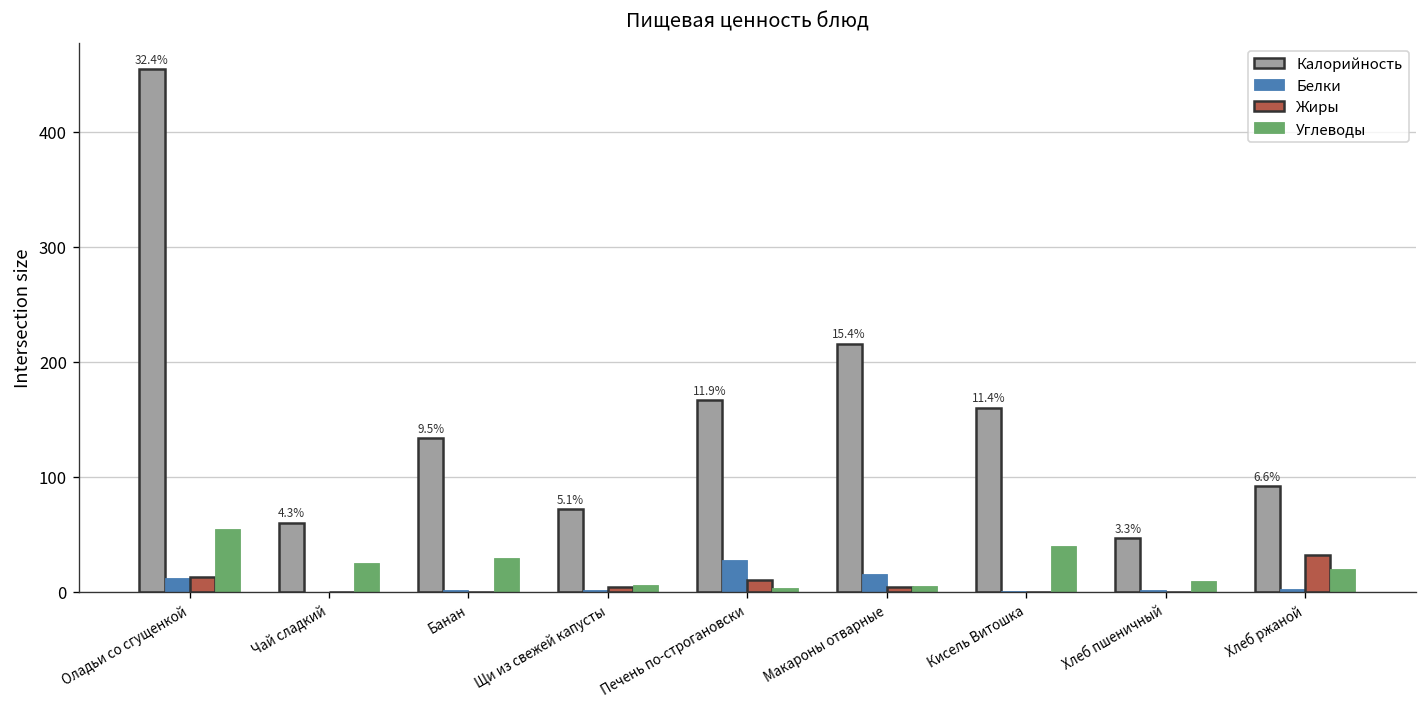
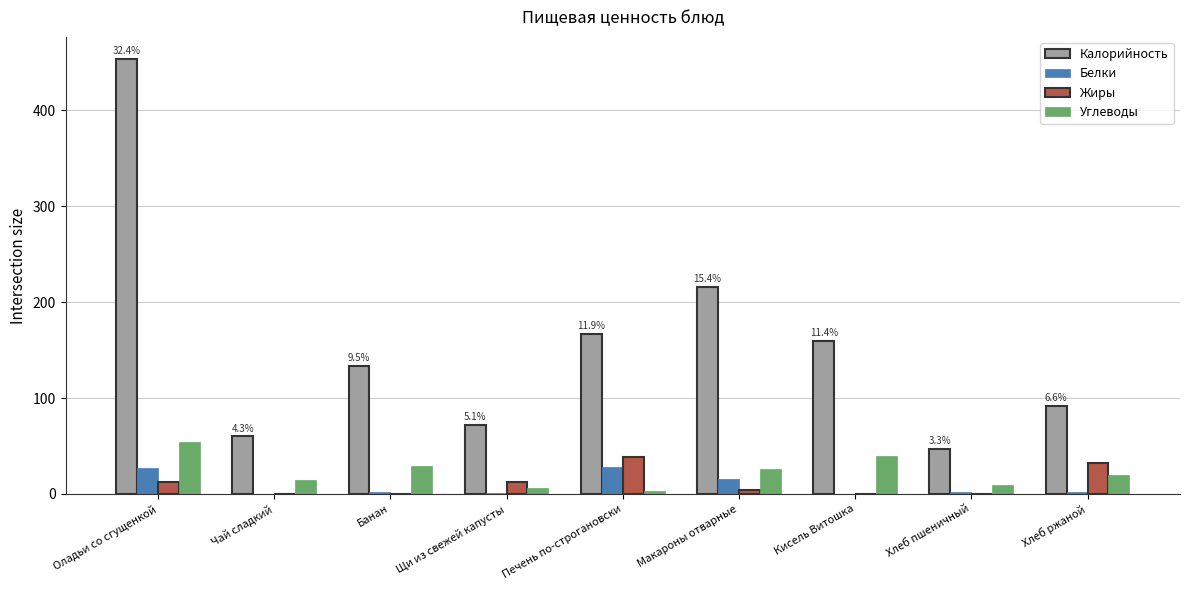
  {
    "Белки": {
-     "Оладьи со сгущенкой": 10,
+     "Оладьи со сгущенкой": 30,
      "Печень по-строгановски": 30,
      "Макароны отварные": 20
    },
    "Жиры": {
      "Оладьи со сгущенкой": 10,
-     "Щи из свежей капусты": 0,
-     "Печень по-строгановски": 10,
+     "Щи из свежей капусты": 10,
+     "Печень по-строгановски": 40,
      "Макароны отварные": 0,
      "Кисель Витошка": 0,
      "Хлеб ржаной": 30
    },
    "Углеводы": {
      "Оладьи со сгущенкой": 50,
-     "Чай сладкий": 30,
+     "Чай сладкий": 20,
      "Банан": 30,
      "Щи из свежей капусты": 10,
      "Печень по-строгановски": 0,
-     "Макароны отварные": 0,
+     "Макароны отварные": 30,
      "Кисель Витошка": 40,
      "Хлеб пшеничный": 10,
      "Хлеб ржаной": 20
    }
  }
